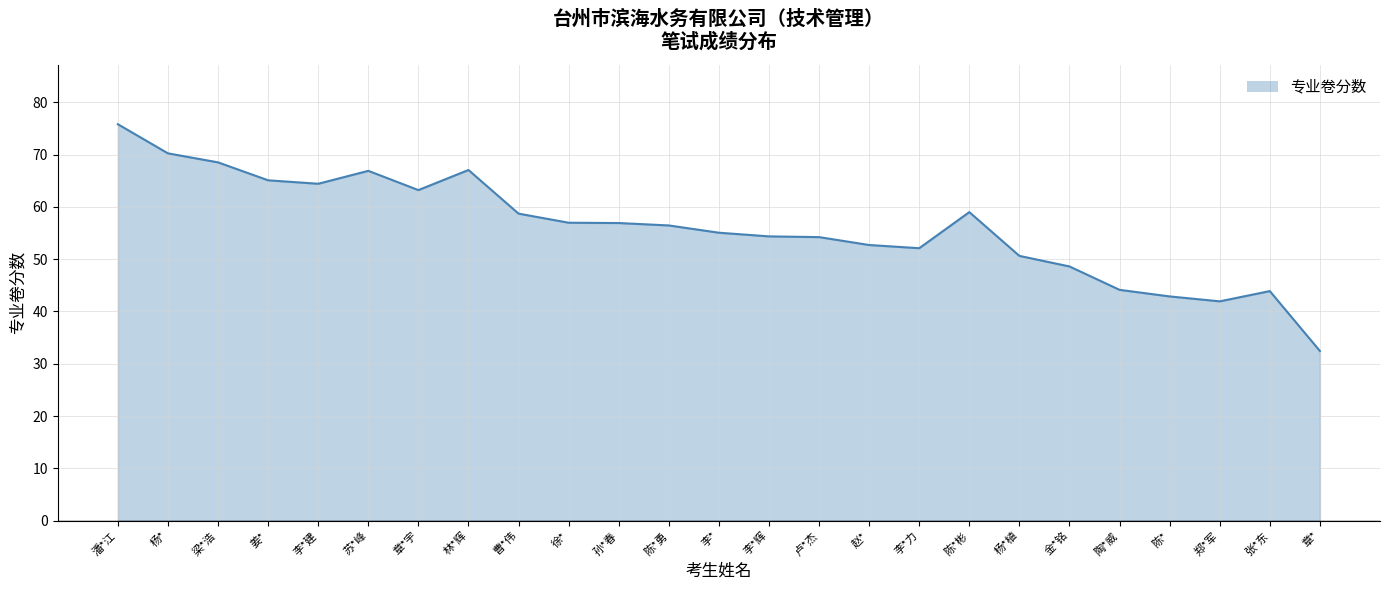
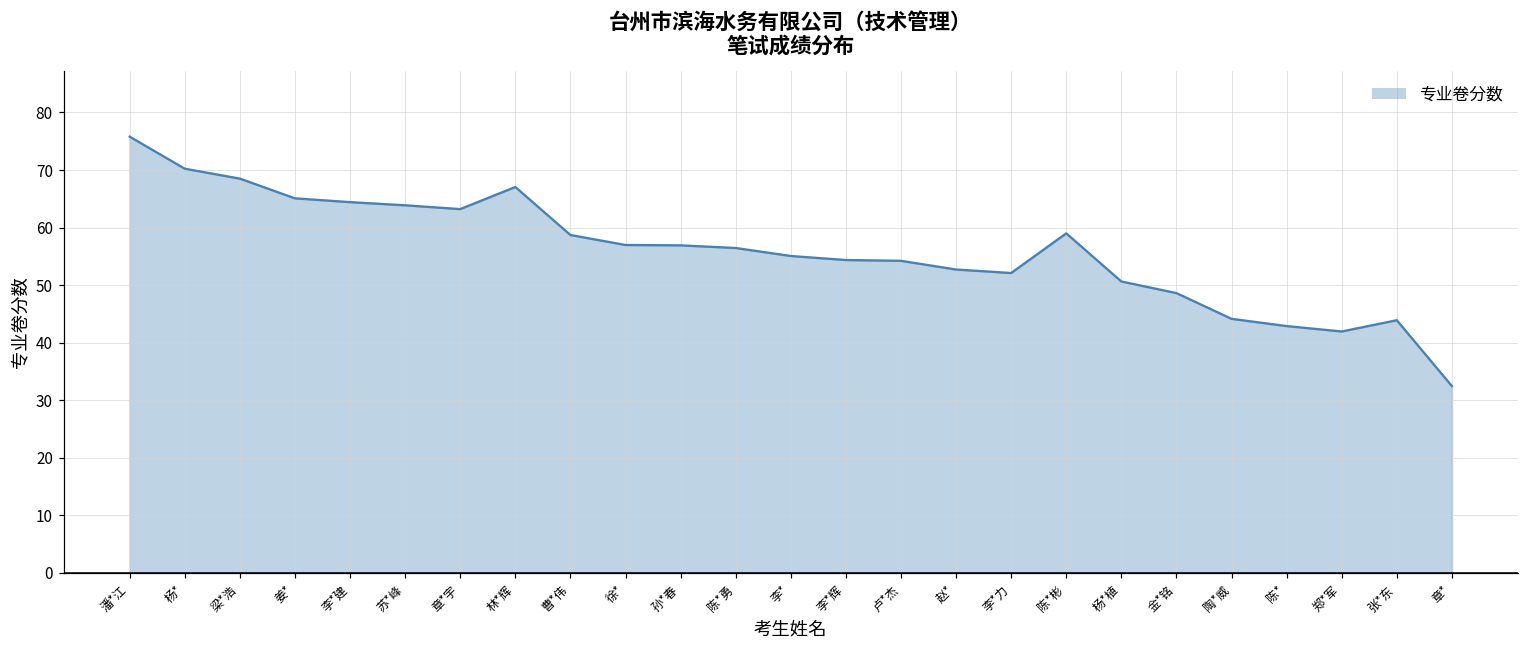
  {
    "潘*江": 76,
    "杨*": 70,
    "梁*浩": 69,
    "姜*": 65,
    "李*建": 64,
-   "苏*峰": 67,
+   "苏*峰": 64,
    "章*宇": 63,
    "林*辉": 67,
    "曹*伟": 59,
    "徐*": 57,
    "孙*春": 57,
    "陈*勇": 56,
    "李*": 55,
    "李*辉": 54,
    "卢*杰": 54,
    "赵*": 53,
    "李*力": 52,
    "陈*彬": 59,
    "杨*植": 51,
    "金*铭": 49,
    "陶*威": 44,
    "陈*": 43,
    "郑*军": 42,
    "张*东": 44,
    "章*": 32
  }
